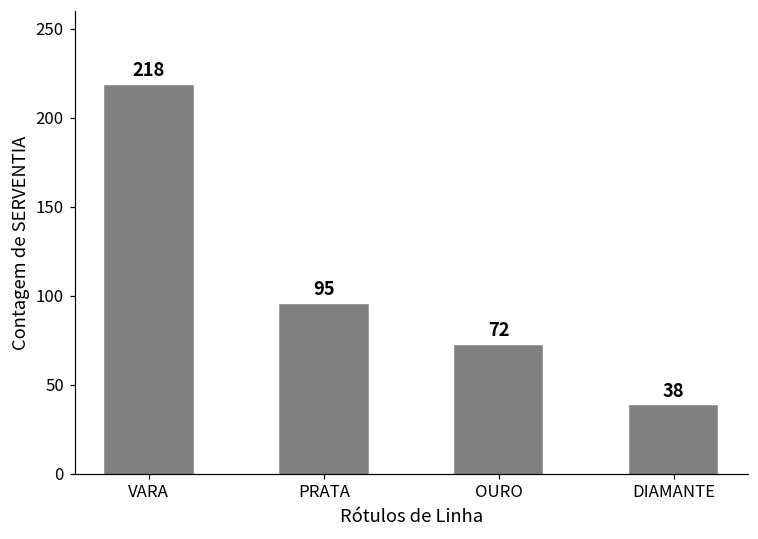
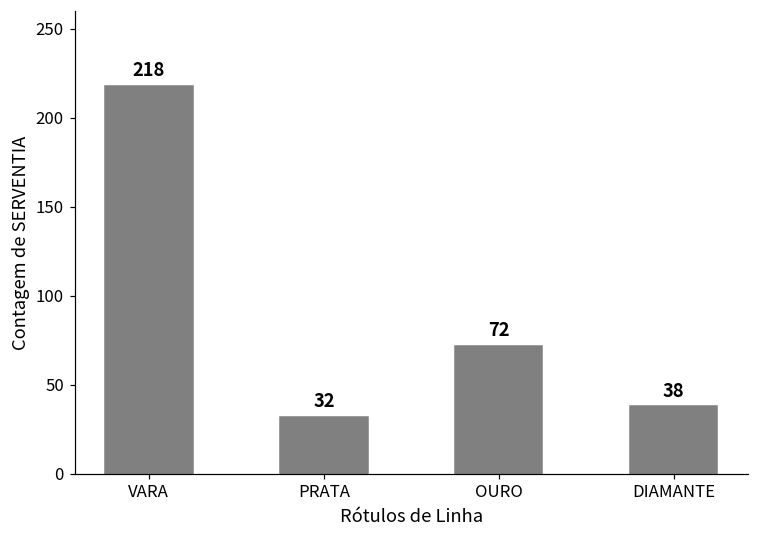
  {
    "VARA": 218,
-   "PRATA": 95,
+   "PRATA": 32,
    "OURO": 72,
    "DIAMANTE": 38
  }
